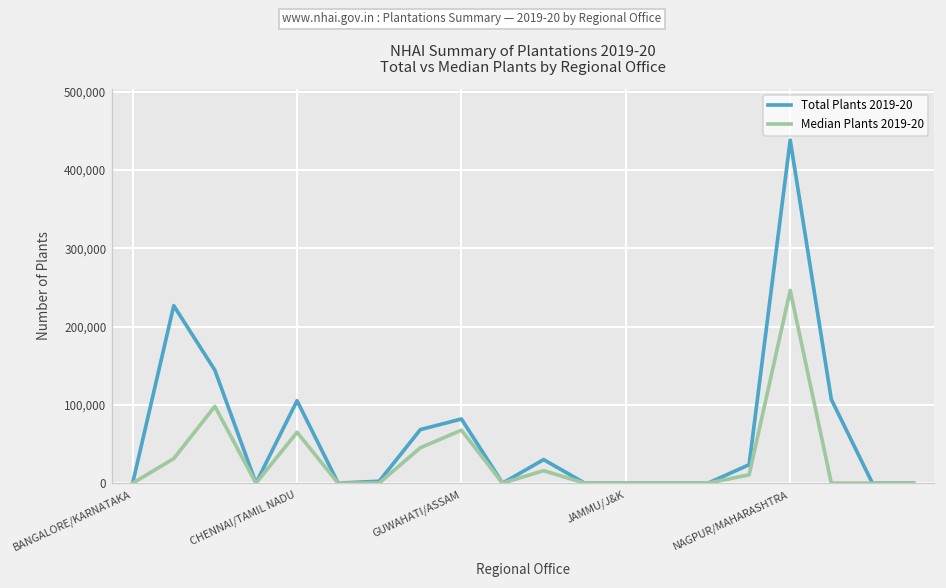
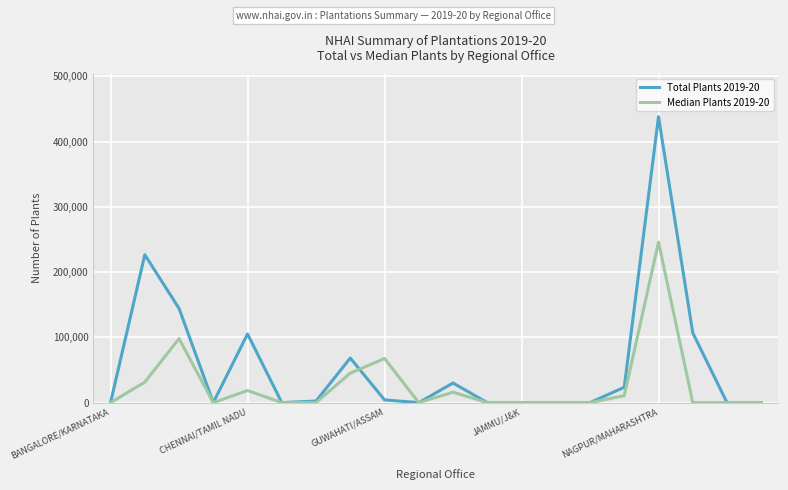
  {
    "Total Plants 2019-20": {
      "CHENNAI/TAMIL NADU": "110,000",
-     "GUWAHATI/ASSAM": "80,000",
+     "GUWAHATI/ASSAM": "0",
      "NAGPUR/MAHARASHTRA": "440,000"
    },
    "Median Plants 2019-20": {
-     "CHENNAI/TAMIL NADU": "60,000",
+     "CHENNAI/TAMIL NADU": "20,000",
      "GUWAHATI/ASSAM": "70,000",
      "NAGPUR/MAHARASHTRA": "250,000"
    }
  }
